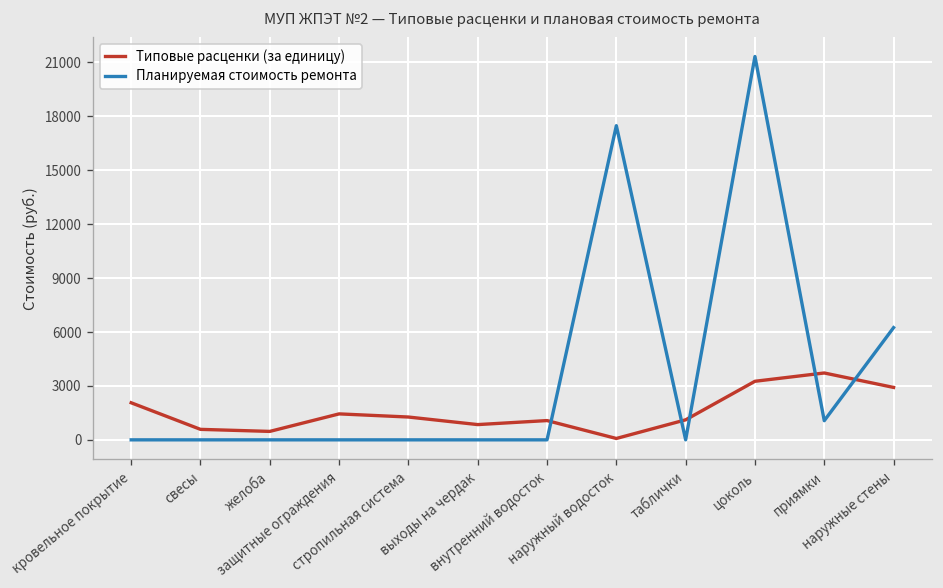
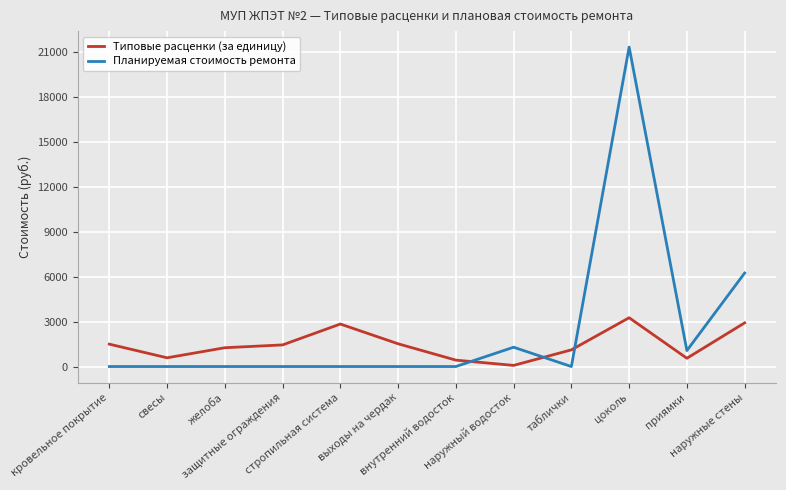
  {
    "Типовые расценки (за единицу)": {
-     "кровельное покрытие": 2100,
+     "кровельное покрытие": 1500,
      "свесы": 600,
-     "желоба": 500,
+     "желоба": 1300,
      "защитные ограждения": 1400,
-     "стропильная система": 1300,
-     "выходы на чердак": 800,
-     "внутренний водосток": 1100,
+     "стропильная система": 2800,
+     "выходы на чердак": 1500,
+     "внутренний водосток": 400,
      "наружный водосток": 100,
      "таблички": 1100,
      "цоколь": 3300,
-     "приямки": 3700,
+     "приямки": 600,
      "наружные стены": 2900
    },
    "Планируемая стоимость ремонта": {
      "кровельное покрытие": 0,
      "свесы": 0,
      "желоба": 0,
      "защитные ограждения": 0,
      "стропильная система": 0,
      "выходы на чердак": 0,
      "внутренний водосток": 0,
-     "наружный водосток": 17500,
+     "наружный водосток": 1300,
      "таблички": 0,
      "цоколь": 21300,
      "приямки": 1100,
      "наружные стены": 6200
    }
  }
